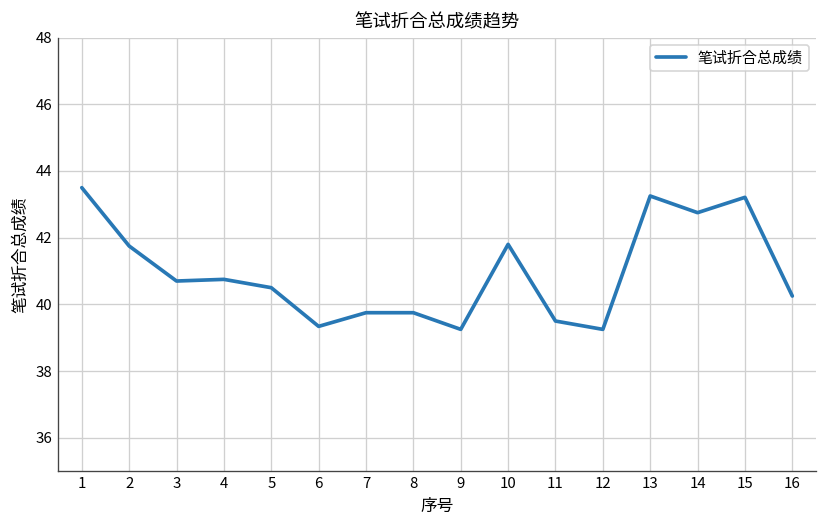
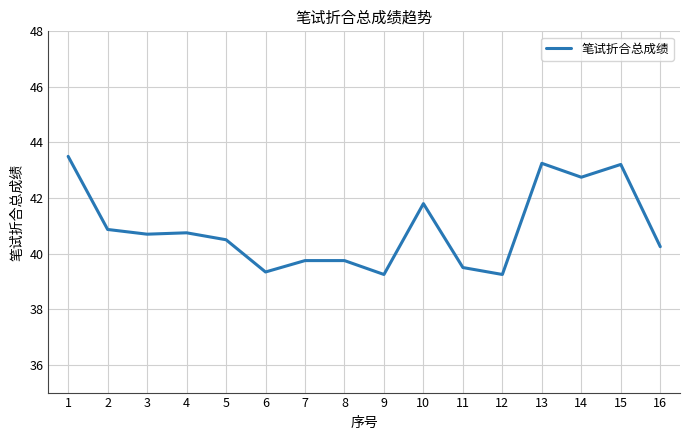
  {
    "1": 43.5,
-   "2": 41.8,
+   "2": 40.9,
    "3": 40.7,
    "4": 40.8,
    "5": 40.5,
    "6": 39.3,
    "7": 39.8,
    "8": 39.8,
    "9": 39.3,
    "10": 41.8,
    "11": 39.5,
    "12": 39.3,
    "13": 43.3,
    "14": 42.8,
    "15": 43.2,
    "16": 40.3
  }
